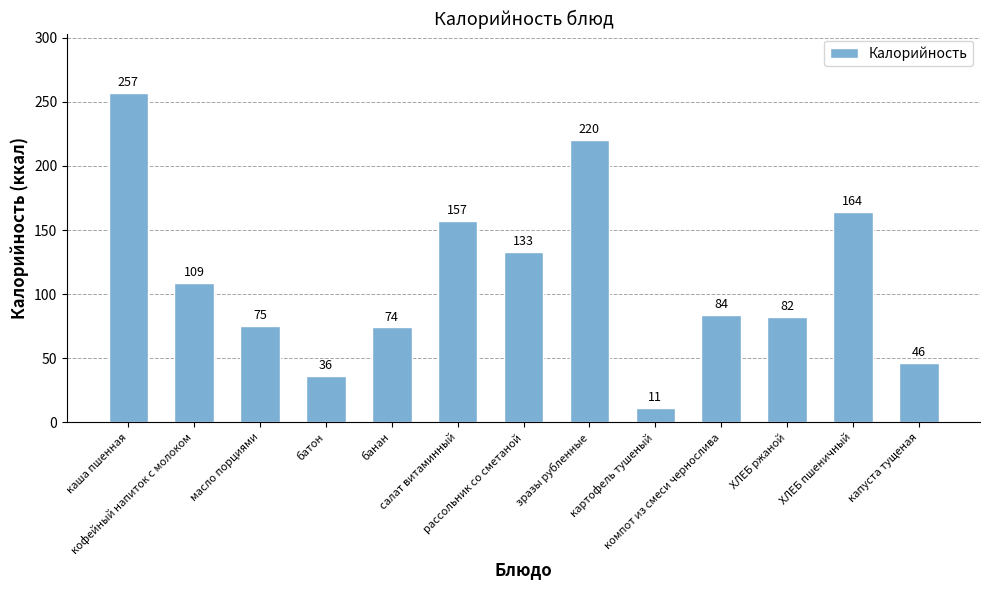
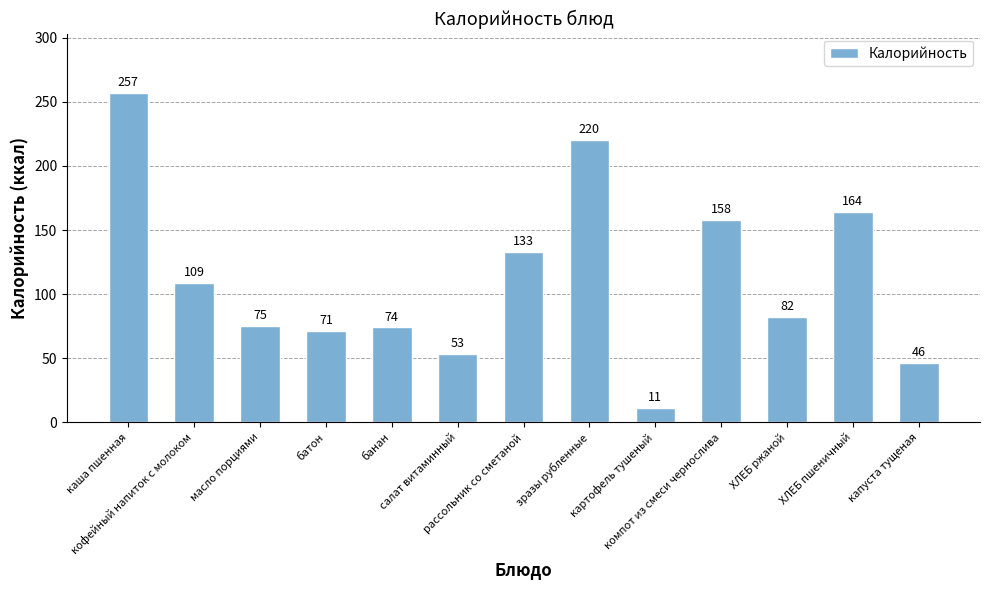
  {
    "каша пшенная": 257,
    "кофейный напиток с молоком": 109,
    "масло порциями": 75,
-   "батон": 36,
+   "батон": 71,
    "банан": 74,
-   "салат витаминный": 157,
+   "салат витаминный": 53,
    "рассольник со сметаной": 133,
    "зразы рубленные": 220,
    "картофель тушеный": 11,
-   "компот из смеси чернослива": 84,
+   "компот из смеси чернослива": 158,
    "ХЛЕБ ржаной": 82,
    "ХЛЕБ пшеничный": 164,
    "капуста тущеная": 46
  }
